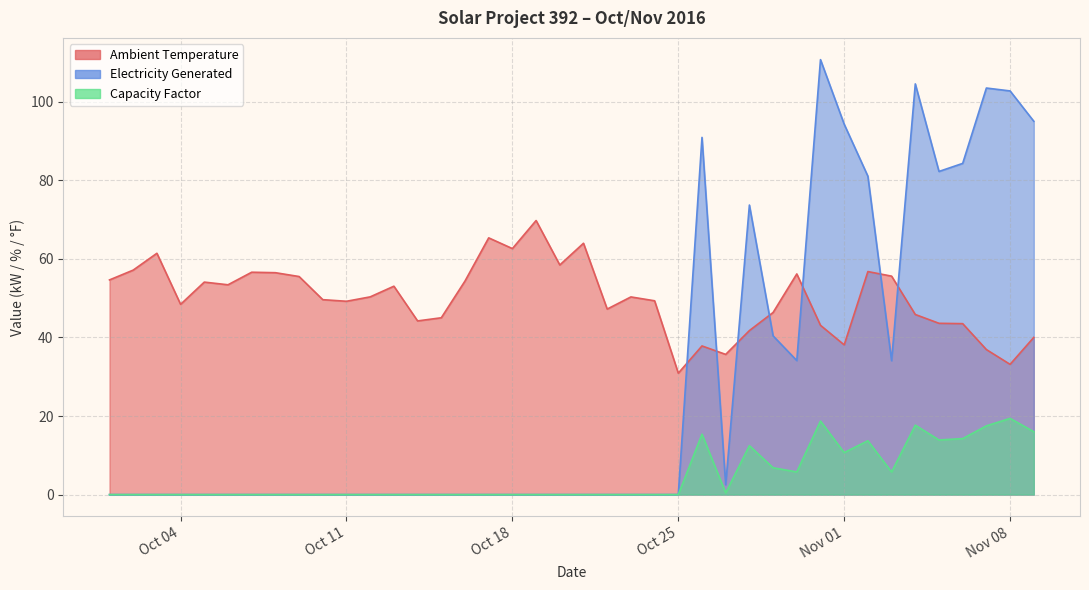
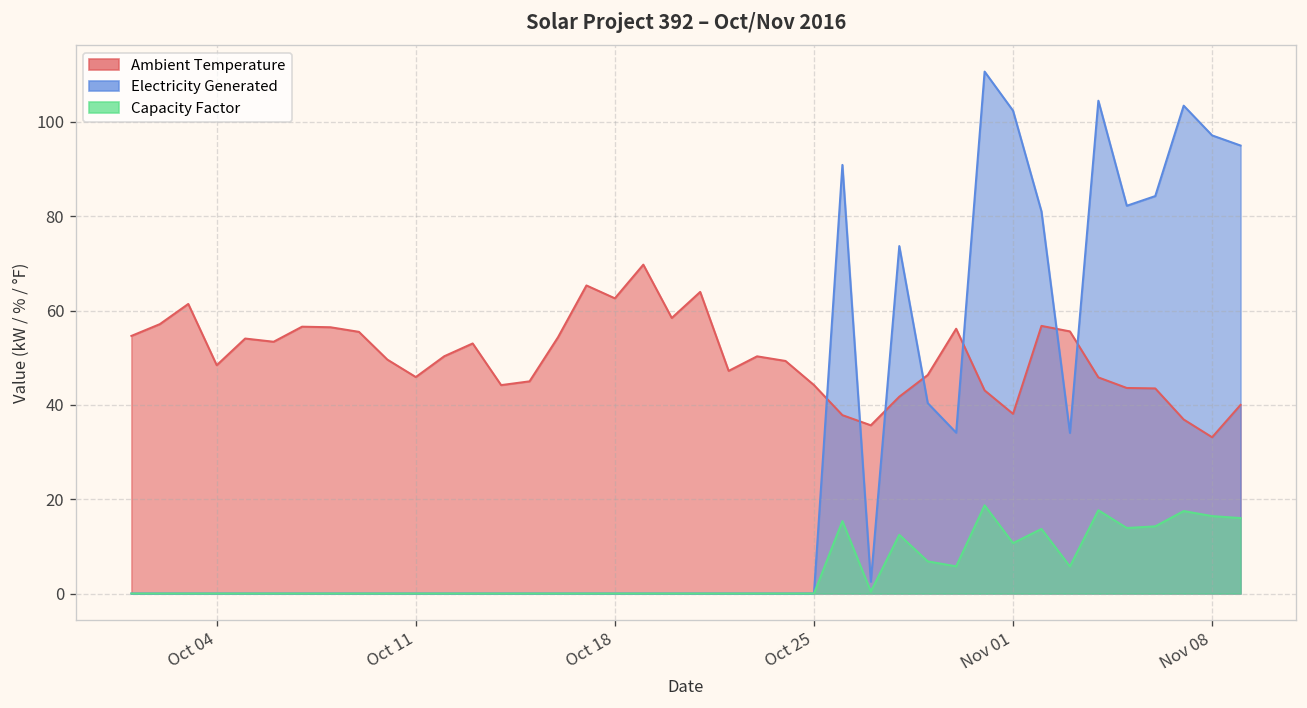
  {
    "Ambient Temperature": {
      "Oct 04": 48,
-     "Oct 11": 49,
+     "Oct 11": 46,
      "Oct 18": 63,
-     "Oct 25": 31,
+     "Oct 25": 44,
      "Nov 01": 38,
      "Nov 08": 33
    },
    "Electricity Generated": {
-     "Nov 01": 94,
-     "Nov 08": 103
+     "Nov 01": 102,
+     "Nov 08": 97
    },
    "Capacity Factor": {
      "Nov 01": 11,
-     "Nov 08": 19
+     "Nov 08": 16
    }
  }
